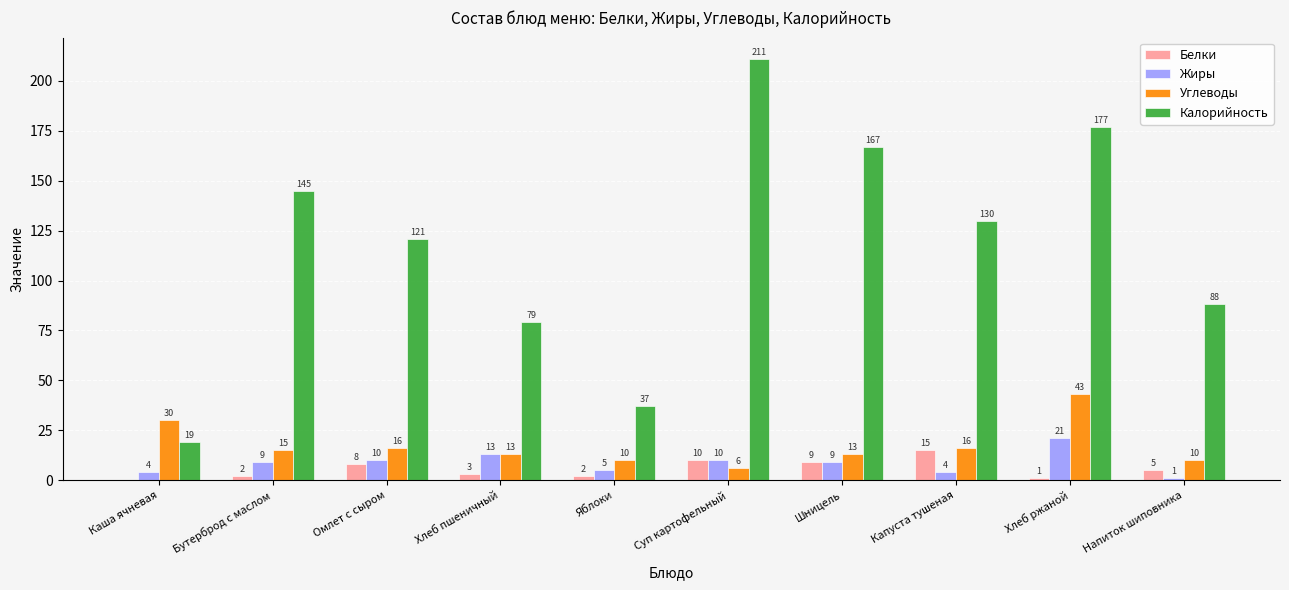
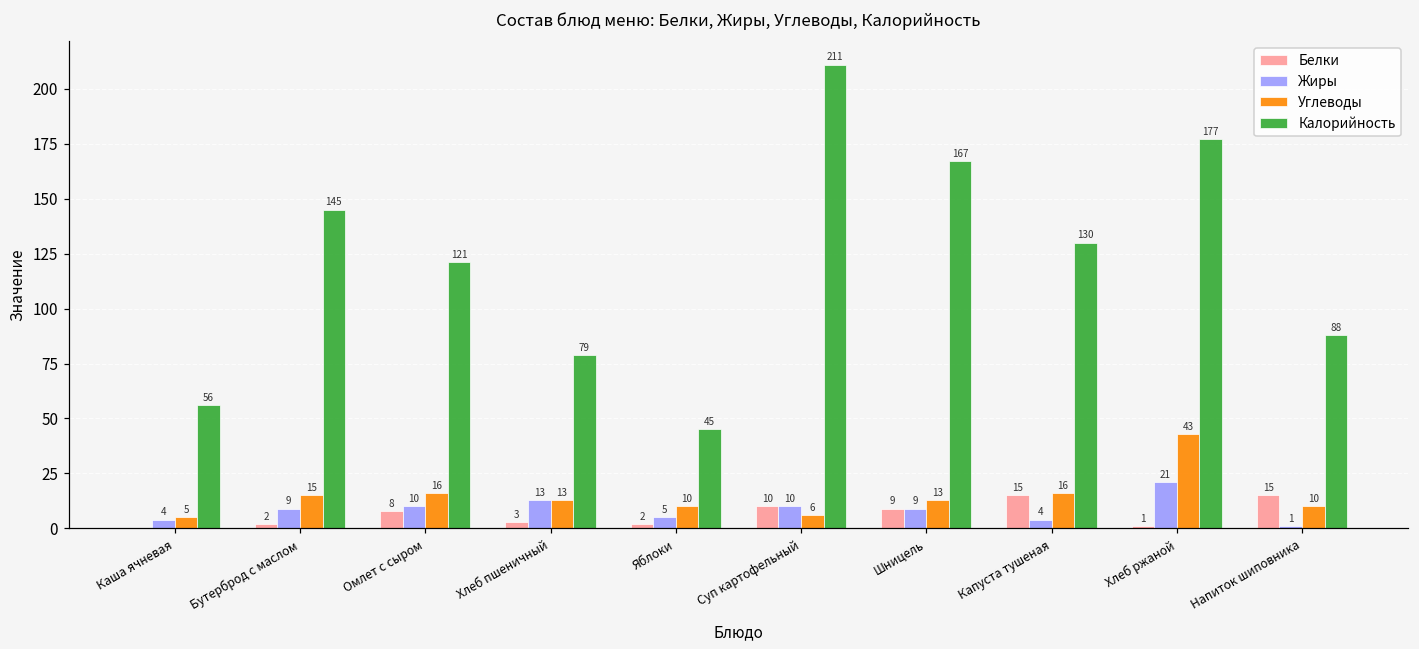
  {
    "Белки": {
      "Бутерброд с маслом": 2,
      "Омлет с сыром": 8,
      "Хлеб пшеничный": 3,
      "Яблоки": 2,
      "Суп картофельный": 10,
      "Шницель": 9,
      "Капуста тушеная": 15,
      "Хлеб ржаной": 1,
-     "Напиток шиповника": 5
+     "Напиток шиповника": 15
    },
    "Жиры": {
      "Каша ячневая": 4,
      "Бутерброд с маслом": 9,
      "Омлет с сыром": 10,
      "Хлеб пшеничный": 13,
      "Яблоки": 5,
      "Суп картофельный": 10,
      "Шницель": 9,
      "Капуста тушеная": 4,
      "Хлеб ржаной": 21,
      "Напиток шиповника": 1
    },
    "Углеводы": {
-     "Каша ячневая": 30,
+     "Каша ячневая": 5,
      "Бутерброд с маслом": 15,
      "Омлет с сыром": 16,
      "Хлеб пшеничный": 13,
      "Яблоки": 10,
      "Суп картофельный": 6,
      "Шницель": 13,
      "Капуста тушеная": 16,
      "Хлеб ржаной": 43,
      "Напиток шиповника": 10
    },
    "Калорийность": {
-     "Каша ячневая": 19,
+     "Каша ячневая": 56,
      "Бутерброд с маслом": 145,
      "Омлет с сыром": 121,
      "Хлеб пшеничный": 79,
-     "Яблоки": 37,
+     "Яблоки": 45,
      "Суп картофельный": 211,
      "Шницель": 167,
      "Капуста тушеная": 130,
      "Хлеб ржаной": 177,
      "Напиток шиповника": 88
    }
  }
